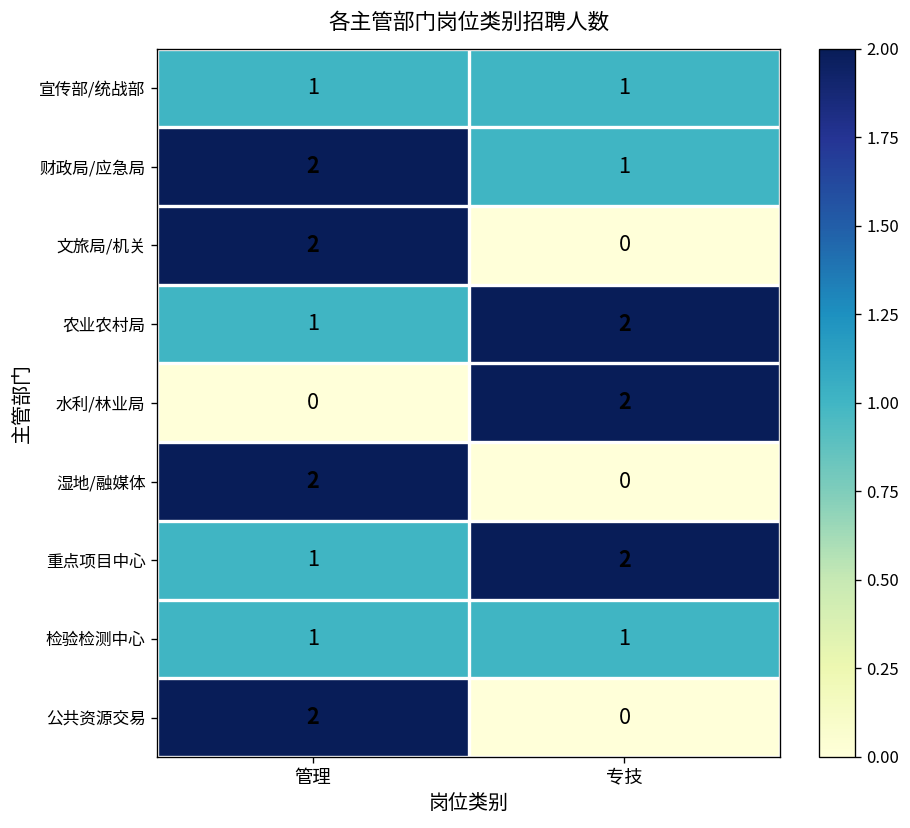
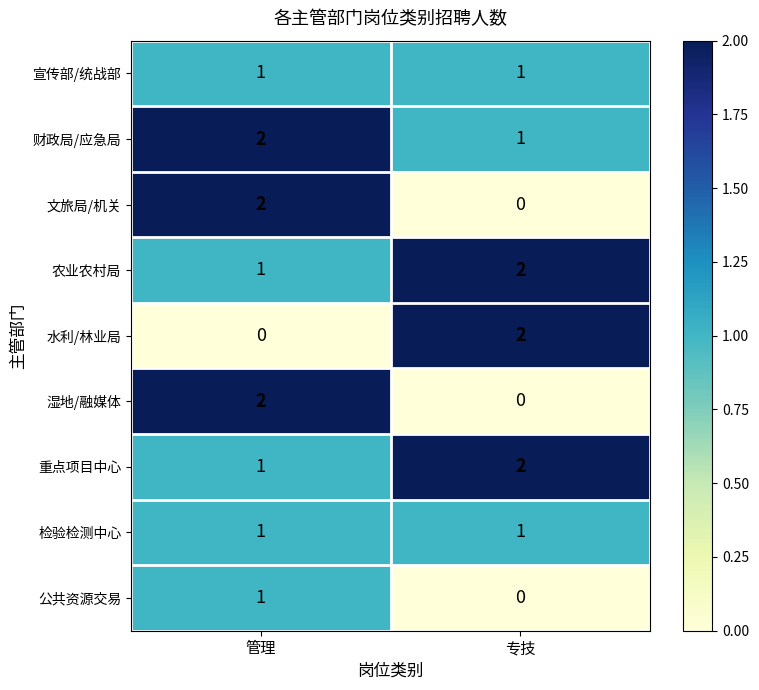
  {
    "宣传部/统战部": {
      "管理": 1,
      "专技": 1
    },
    "财政局/应急局": {
      "管理": 2,
      "专技": 1
    },
    "文旅局/机关": {
      "管理": 2,
      "专技": 0
    },
    "农业农村局": {
      "管理": 1,
      "专技": 2
    },
    "水利/林业局": {
      "管理": 0,
      "专技": 2
    },
    "湿地/融媒体": {
      "管理": 2,
      "专技": 0
    },
    "重点项目中心": {
      "管理": 1,
      "专技": 2
    },
    "检验检测中心": {
      "管理": 1,
      "专技": 1
    },
    "公共资源交易": {
-     "管理": 2,
+     "管理": 1,
      "专技": 0
    }
  }
